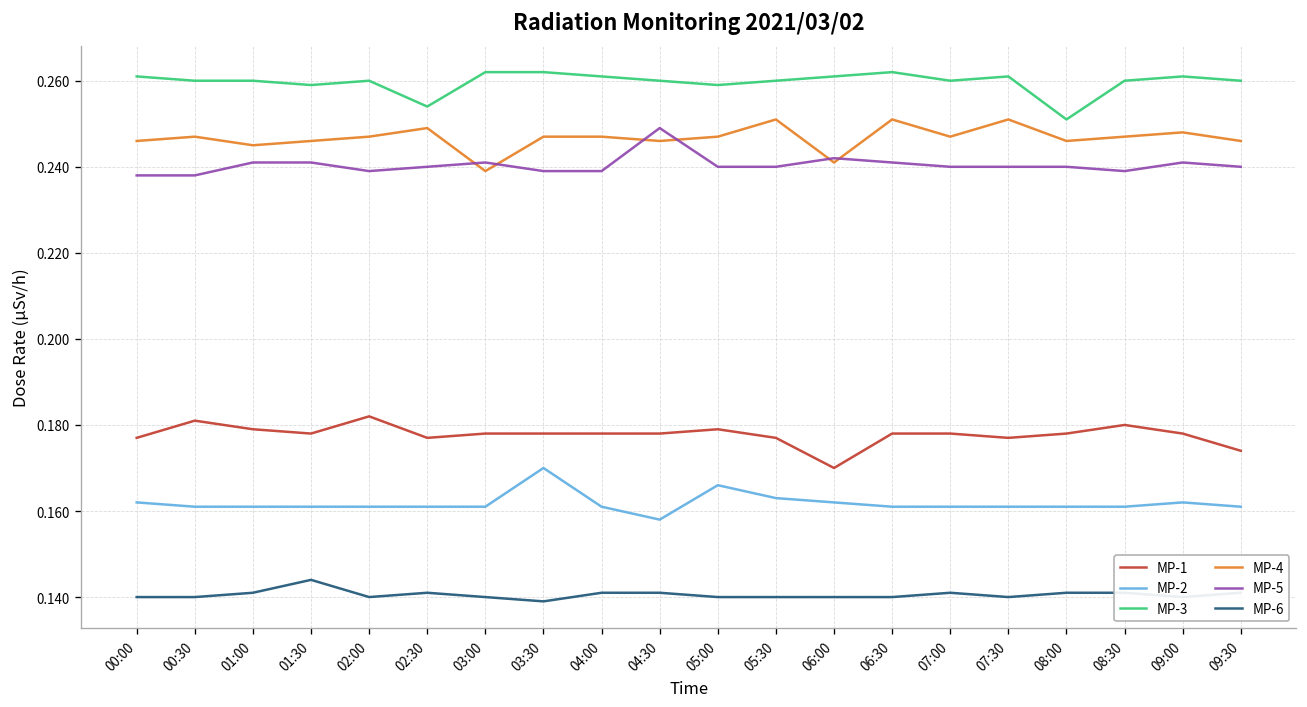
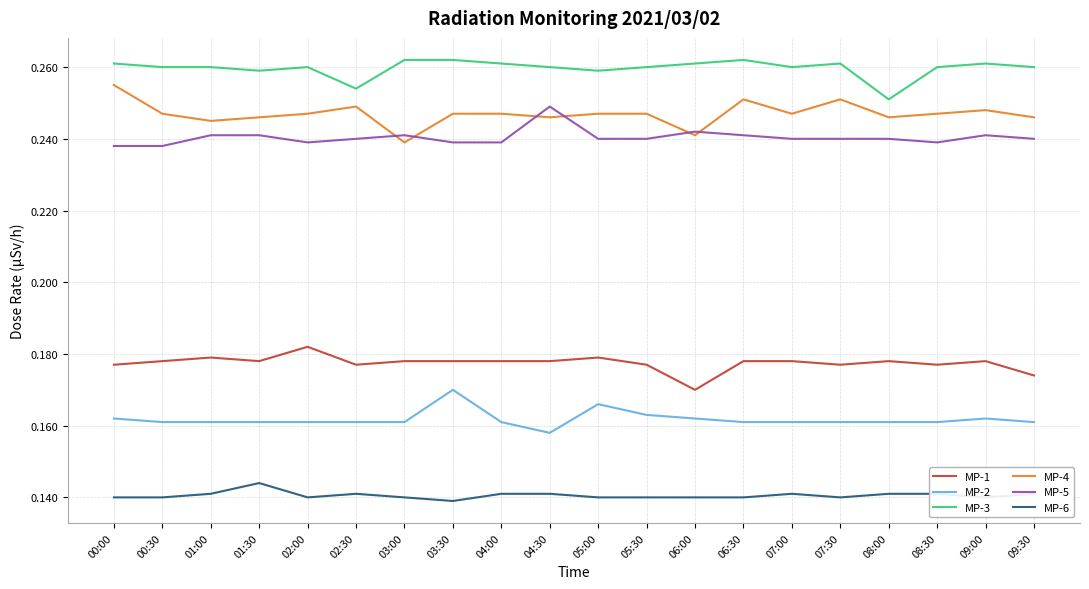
  {
    "MP-1": {
      "00:00": 0.177,
-     "00:30": 0.181,
+     "00:30": 0.178,
      "01:00": 0.179,
      "01:30": 0.178,
      "02:00": 0.182,
      "02:30": 0.177,
      "03:00": 0.178,
      "03:30": 0.178,
      "04:00": 0.178,
      "04:30": 0.178,
      "05:00": 0.179,
      "05:30": 0.177,
      "06:00": 0.170,
      "06:30": 0.178,
      "07:00": 0.178,
      "07:30": 0.177,
      "08:00": 0.178,
-     "08:30": 0.180,
+     "08:30": 0.177,
      "09:00": 0.178,
      "09:30": 0.174
    },
    "MP-2": {
      "00:00": 0.162,
      "00:30": 0.161,
      "01:00": 0.161,
      "01:30": 0.161,
      "02:00": 0.161,
      "02:30": 0.161,
      "03:00": 0.161,
      "03:30": 0.170,
      "04:00": 0.161,
      "04:30": 0.158,
      "05:00": 0.166,
      "05:30": 0.163,
      "06:00": 0.162,
      "06:30": 0.161,
      "07:00": 0.161,
      "07:30": 0.161,
      "08:00": 0.161,
      "08:30": 0.161,
      "09:00": 0.162,
      "09:30": 0.161
    },
    "MP-3": {
      "00:00": 0.261,
      "00:30": 0.260,
      "01:00": 0.260,
      "01:30": 0.259,
      "02:00": 0.260,
      "02:30": 0.254,
      "03:00": 0.262,
      "03:30": 0.262,
      "04:00": 0.261,
      "04:30": 0.260,
      "05:00": 0.259,
      "05:30": 0.260,
      "06:00": 0.261,
      "06:30": 0.262,
      "07:00": 0.260,
      "07:30": 0.261,
      "08:00": 0.251,
      "08:30": 0.260,
      "09:00": 0.261,
      "09:30": 0.260
    },
    "MP-4": {
-     "00:00": 0.246,
+     "00:00": 0.255,
      "00:30": 0.247,
      "01:00": 0.245,
      "01:30": 0.246,
      "02:00": 0.247,
      "02:30": 0.249,
      "03:00": 0.239,
      "03:30": 0.247,
      "04:00": 0.247,
      "04:30": 0.246,
      "05:00": 0.247,
-     "05:30": 0.251,
+     "05:30": 0.247,
      "06:00": 0.241,
      "06:30": 0.251,
      "07:00": 0.247,
      "07:30": 0.251,
      "08:00": 0.246,
      "08:30": 0.247,
      "09:00": 0.248,
      "09:30": 0.246
    },
    "MP-5": {
      "00:00": 0.238,
      "00:30": 0.238,
      "01:00": 0.241,
      "01:30": 0.241,
      "02:00": 0.239,
      "02:30": 0.240,
      "03:00": 0.241,
      "03:30": 0.239,
      "04:00": 0.239,
      "04:30": 0.249,
      "05:00": 0.240,
      "05:30": 0.240,
      "06:00": 0.242,
      "06:30": 0.241,
      "07:00": 0.240,
      "07:30": 0.240,
      "08:00": 0.240,
      "08:30": 0.239,
      "09:00": 0.241,
      "09:30": 0.240
    },
    "MP-6": {
      "00:00": 0.140,
      "00:30": 0.140,
      "01:00": 0.141,
      "01:30": 0.144,
      "02:00": 0.140,
      "02:30": 0.141,
      "03:00": 0.140,
      "03:30": 0.139,
      "04:00": 0.141,
      "04:30": 0.141,
      "05:00": 0.140,
      "05:30": 0.140,
      "06:00": 0.140,
      "06:30": 0.140,
      "07:00": 0.141,
      "07:30": 0.140,
      "08:00": 0.141
    }
  }
